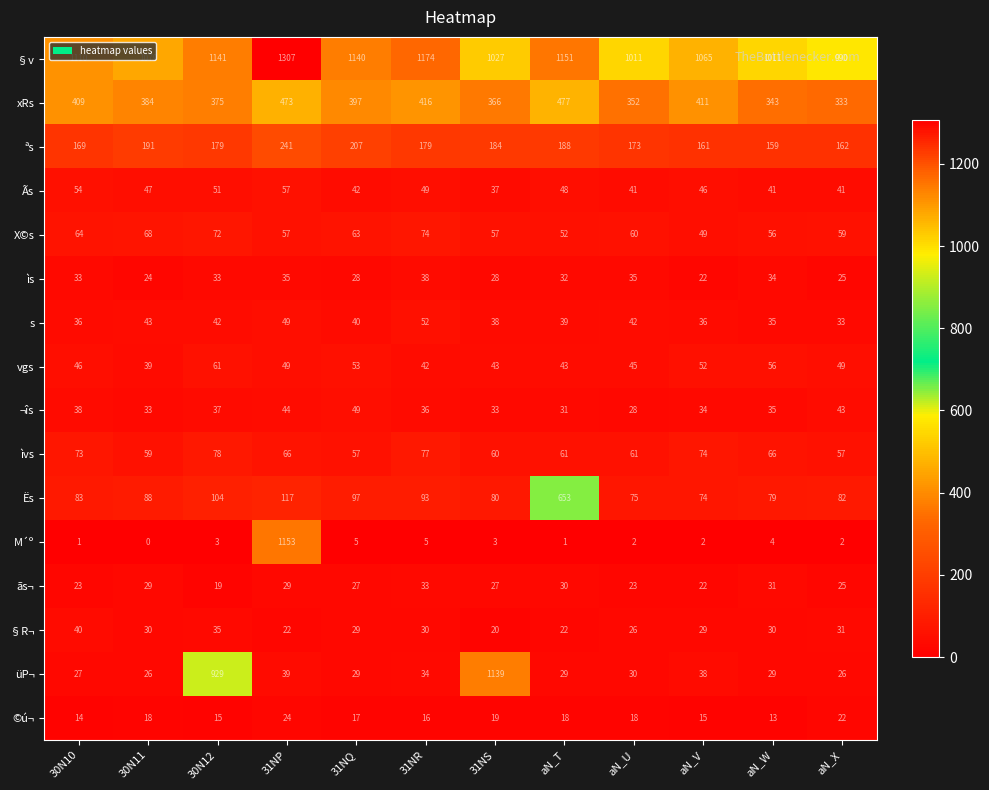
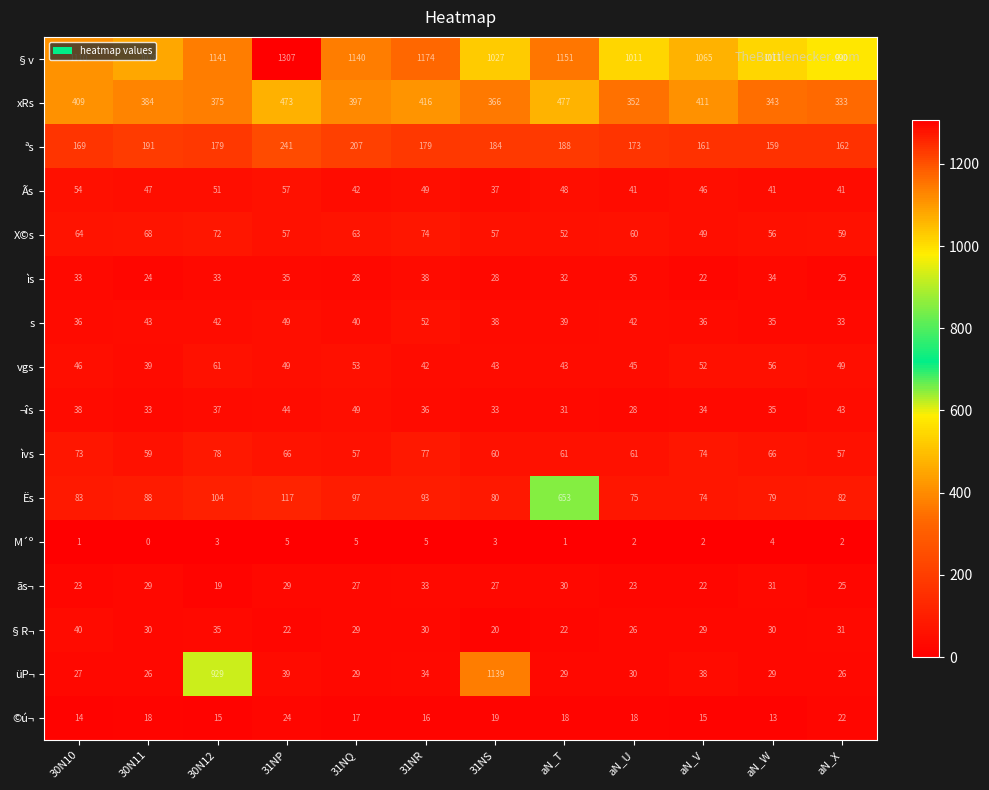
  {
    "§v": {
      "30N12": 1141,
      "31NP": 1307,
      "31NQ": 1140,
      "31NR": 1174,
      "31NS": 1027,
      "aN_T": 1151,
      "aN_U": 1011,
      "aN_V": 1065
    },
    "xRs": {
      "30N10": 409,
      "30N11": 384,
      "30N12": 375,
      "31NP": 473,
      "31NQ": 397,
      "31NR": 416,
      "31NS": 366,
      "aN_T": 477,
      "aN_U": 352,
      "aN_V": 411,
      "aN_W": 343,
      "aN_X": 333
    },
    "ªs": {
      "30N10": 169,
      "30N11": 191,
      "30N12": 179,
      "31NP": 241,
      "31NQ": 207,
      "31NR": 179,
      "31NS": 184,
      "aN_T": 188,
      "aN_U": 173,
      "aN_V": 161,
      "aN_W": 159,
      "aN_X": 162
    },
    "Ãs": {
      "30N10": 54,
      "30N11": 47,
      "30N12": 51,
      "31NP": 57,
      "31NQ": 42,
      "31NR": 49,
      "31NS": 37,
      "aN_T": 48,
      "aN_U": 41,
      "aN_V": 46,
      "aN_W": 41,
      "aN_X": 41
    },
    "X©s": {
      "30N10": 64,
      "30N11": 68,
      "30N12": 72,
      "31NP": 57,
      "31NQ": 63,
      "31NR": 74,
      "31NS": 57,
      "aN_T": 52,
      "aN_U": 60,
      "aN_V": 49,
      "aN_W": 56,
      "aN_X": 59
    },
    "ìs": {
      "30N10": 33,
      "30N11": 24,
      "30N12": 33,
      "31NP": 35,
      "31NQ": 28,
      "31NR": 38,
      "31NS": 28,
      "aN_T": 32,
      "aN_U": 35,
      "aN_V": 22,
      "aN_W": 34,
      "aN_X": 25
    },
    "s": {
      "30N10": 36,
      "30N11": 43,
      "30N12": 42,
      "31NP": 49,
      "31NQ": 40,
      "31NR": 52,
      "31NS": 38,
      "aN_T": 39,
      "aN_U": 42,
      "aN_V": 36,
      "aN_W": 35,
      "aN_X": 33
    },
    "vgs": {
      "30N10": 46,
      "30N11": 39,
      "30N12": 61,
      "31NP": 49,
      "31NQ": 53,
      "31NR": 42,
      "31NS": 43,
      "aN_T": 43,
      "aN_U": 45,
      "aN_V": 52,
      "aN_W": 56,
      "aN_X": 49
    },
    "¬îs": {
      "30N10": 38,
      "30N11": 33,
      "30N12": 37,
      "31NP": 44,
      "31NQ": 49,
      "31NR": 36,
      "31NS": 33,
      "aN_T": 31,
      "aN_U": 28,
      "aN_V": 34,
      "aN_W": 35,
      "aN_X": 43
    },
    "ìvs": {
      "30N10": 73,
      "30N11": 59,
      "30N12": 78,
      "31NP": 66,
      "31NQ": 57,
      "31NR": 77,
      "31NS": 60,
      "aN_T": 61,
      "aN_U": 61,
      "aN_V": 74,
      "aN_W": 66,
      "aN_X": 57
    },
    "Ës": {
      "30N10": 83,
      "30N11": 88,
      "30N12": 104,
      "31NP": 117,
      "31NQ": 97,
      "31NR": 93,
      "31NS": 80,
      "aN_T": 653,
      "aN_U": 75,
      "aN_V": 74,
      "aN_W": 79,
      "aN_X": 82
    },
    "M´º": {
      "30N10": 1,
      "30N11": 0,
      "30N12": 3,
-     "31NP": 1153,
+     "31NP": 5,
      "31NQ": 5,
      "31NR": 5,
      "31NS": 3,
      "aN_T": 1,
      "aN_U": 2,
      "aN_V": 2,
      "aN_W": 4,
      "aN_X": 2
    },
    "ãs¬": {
      "30N10": 23,
      "30N11": 29,
      "30N12": 19,
      "31NP": 29,
      "31NQ": 27,
      "31NR": 33,
      "31NS": 27,
      "aN_T": 30,
      "aN_U": 23,
      "aN_V": 22,
      "aN_W": 31,
      "aN_X": 25
    },
    "§R¬": {
      "30N10": 40,
      "30N11": 30,
      "30N12": 35,
      "31NP": 22,
      "31NQ": 29,
      "31NR": 30,
      "31NS": 20,
      "aN_T": 22,
      "aN_U": 26,
      "aN_V": 29,
      "aN_W": 30,
      "aN_X": 31
    },
    "üP¬": {
      "30N10": 27,
      "30N11": 26,
      "30N12": 929,
      "31NP": 39,
      "31NQ": 29,
      "31NR": 34,
      "31NS": 1139,
      "aN_T": 29,
      "aN_U": 30,
      "aN_V": 38,
      "aN_W": 29,
      "aN_X": 26
    },
    "©ú¬": {
      "30N10": 14,
      "30N11": 18,
      "30N12": 15,
      "31NP": 24,
      "31NQ": 17,
      "31NR": 16,
      "31NS": 19,
      "aN_T": 18,
      "aN_U": 18,
      "aN_V": 15,
      "aN_W": 13,
      "aN_X": 22
    }
  }
